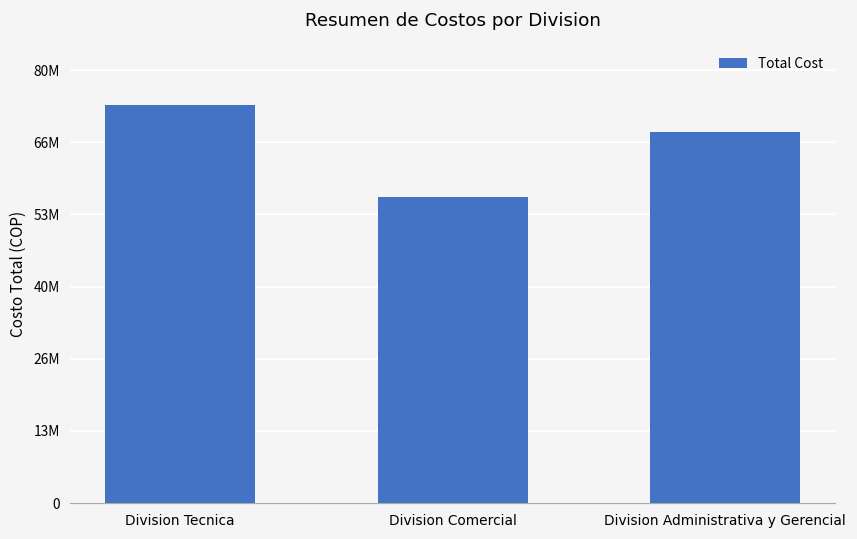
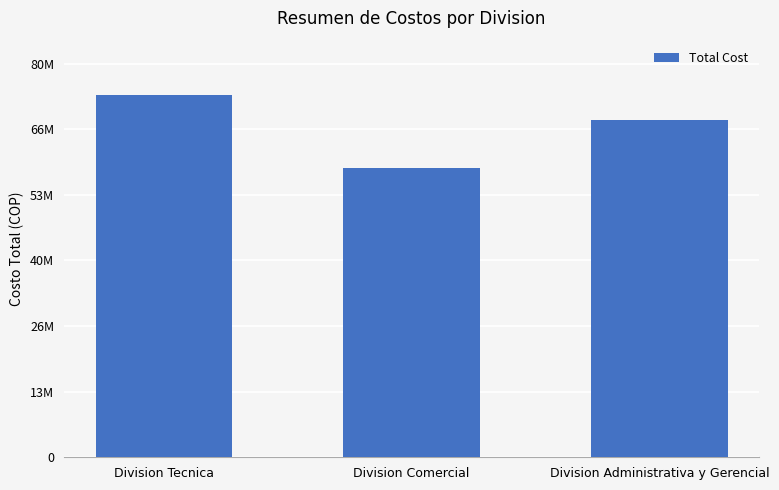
  {
    "Division Tecnica": 74000000,
-   "Division Comercial": 57000000,
+   "Division Comercial": 59000000,
    "Division Administrativa y Gerencial": 69000000
  }
